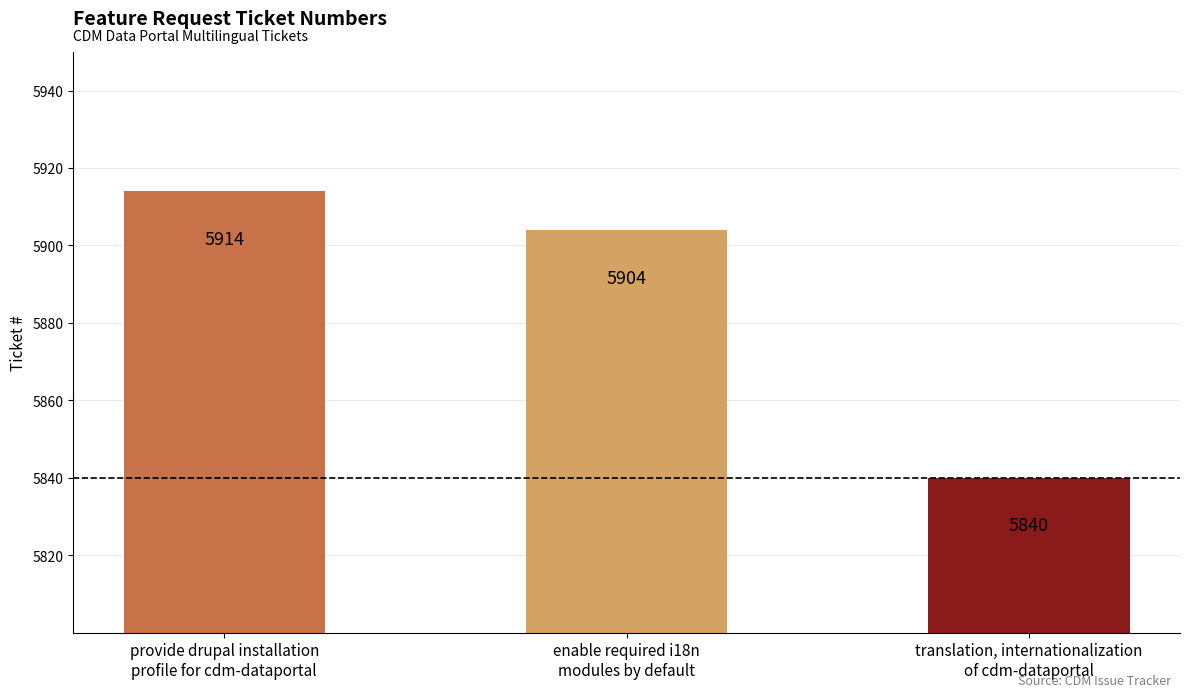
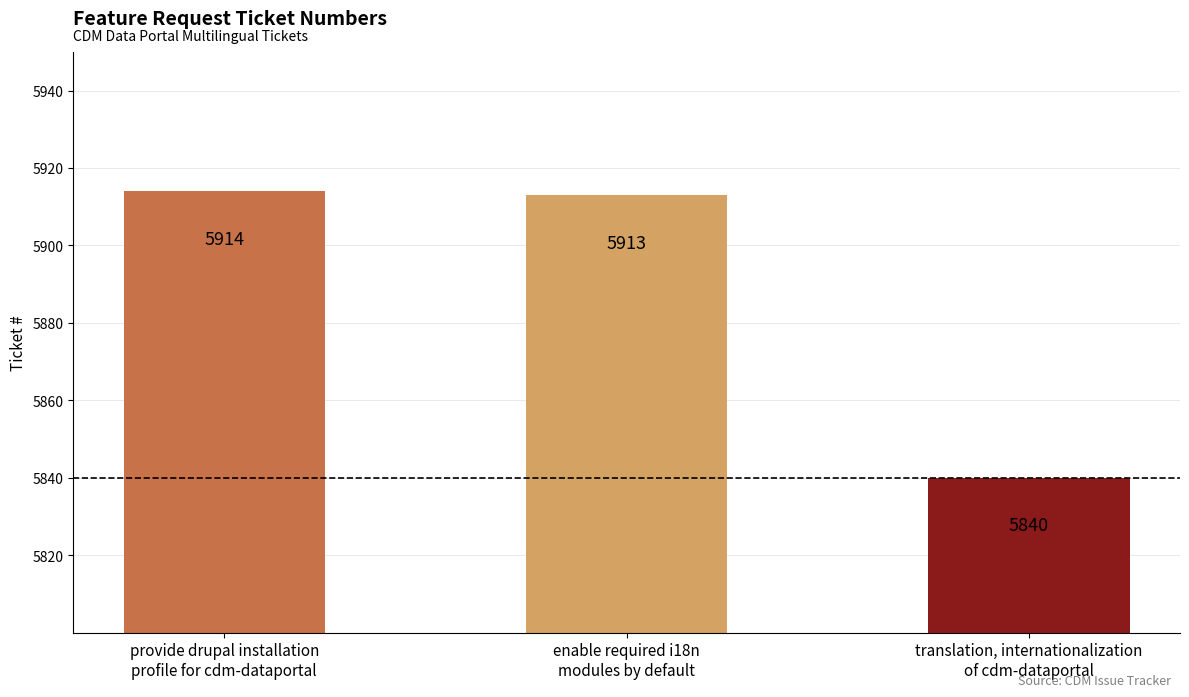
  {
    "provide drupal installation profile for cdm-dataportal": 5914,
-   "enable required i18n modules by default": 5904,
+   "enable required i18n modules by default": 5913,
    "translation, internationalization of cdm-dataportal": 5840
  }
